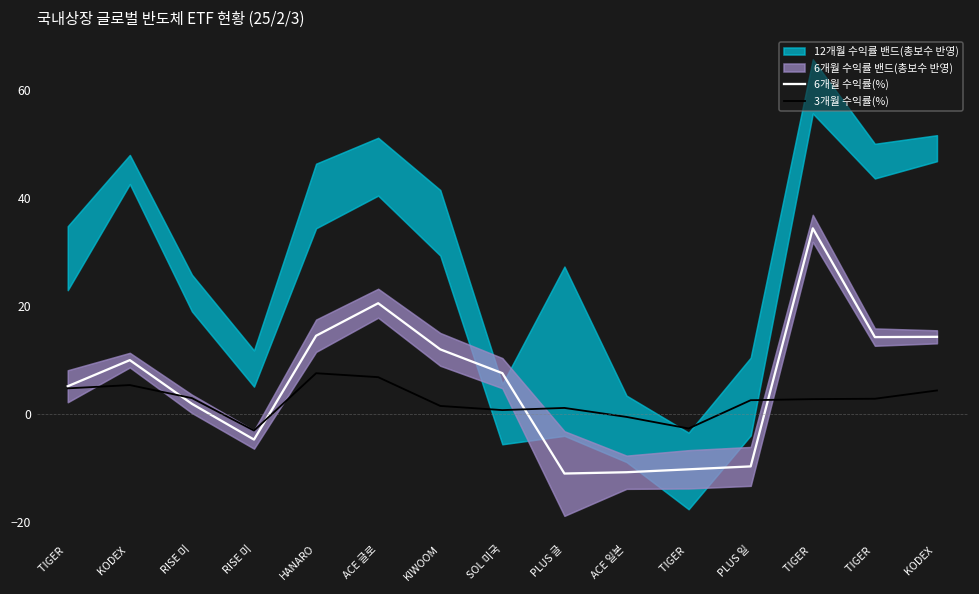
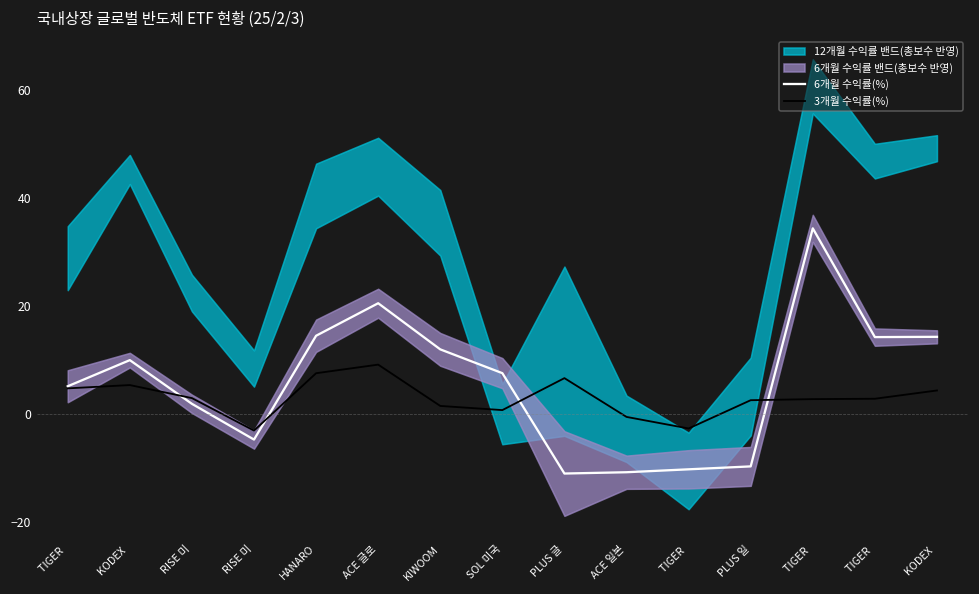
  {
    "6개월 수익률(%)": {
      "HANARO": 14,
      "ACE 글로": 21,
      "KIWOOM": 12,
      "SOL 미국": 8,
      "PLUS 글": -11,
      "ACE 일본": -11,
      "PLUS 일": -10
    },
    "3개월 수익률(%)": {
      "HANARO": 8,
-     "ACE 글로": 7,
+     "ACE 글로": 9,
      "KIWOOM": 2,
      "SOL 미국": 1,
-     "PLUS 글": 1,
+     "PLUS 글": 7,
      "ACE 일본": -1,
      "PLUS 일": 3
    }
  }
